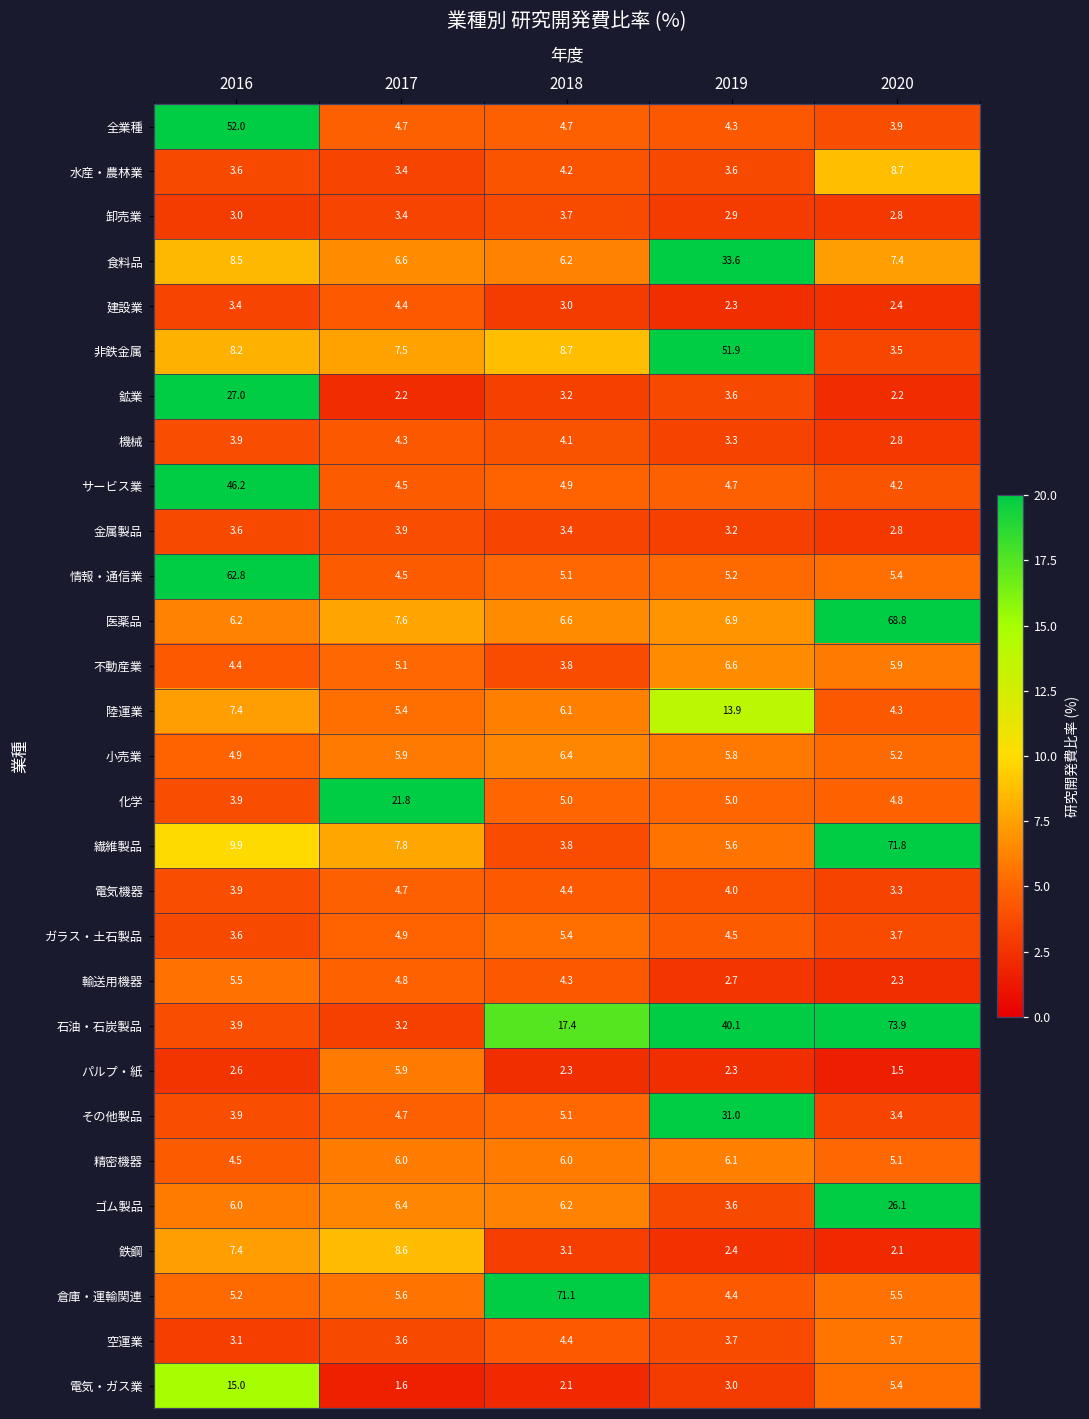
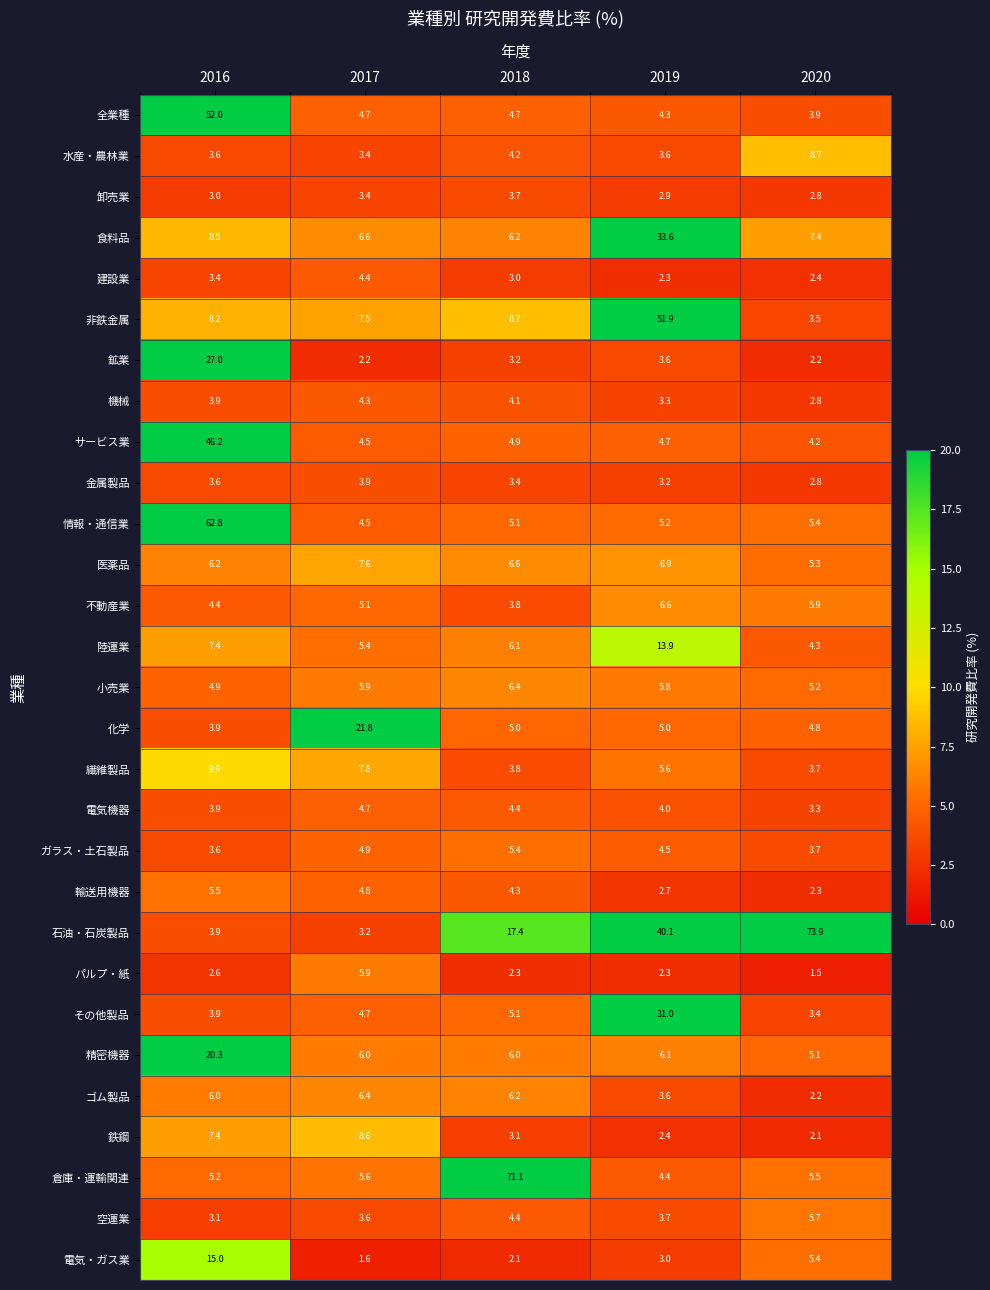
  {
    "全業種": {
      "2016": 52.0,
      "2017": 4.7,
      "2018": 4.7,
      "2019": 4.3,
      "2020": 3.9
    },
    "水産・農林業": {
      "2016": 3.6,
      "2017": 3.4,
      "2018": 4.2,
      "2019": 3.6,
      "2020": 8.7
    },
    "卸売業": {
      "2016": 3.0,
      "2017": 3.4,
      "2018": 3.7,
      "2019": 2.9,
      "2020": 2.8
    },
    "食料品": {
      "2016": 8.5,
      "2017": 6.6,
      "2018": 6.2,
      "2019": 33.6,
      "2020": 7.4
    },
    "建設業": {
      "2016": 3.4,
      "2017": 4.4,
      "2018": 3.0,
      "2019": 2.3,
      "2020": 2.4
    },
    "非鉄金属": {
      "2016": 8.2,
      "2017": 7.5,
      "2018": 8.7,
      "2019": 51.9,
      "2020": 3.5
    },
    "鉱業": {
      "2016": 27.0,
      "2017": 2.2,
      "2018": 3.2,
      "2019": 3.6,
      "2020": 2.2
    },
    "機械": {
      "2016": 3.9,
      "2017": 4.3,
      "2018": 4.1,
      "2019": 3.3,
      "2020": 2.8
    },
    "サービス業": {
      "2016": 46.2,
      "2017": 4.5,
      "2018": 4.9,
      "2019": 4.7,
      "2020": 4.2
    },
    "金属製品": {
      "2016": 3.6,
      "2017": 3.9,
      "2018": 3.4,
      "2019": 3.2,
      "2020": 2.8
    },
    "情報・通信業": {
      "2016": 62.8,
      "2017": 4.5,
      "2018": 5.1,
      "2019": 5.2,
      "2020": 5.4
    },
    "医薬品": {
      "2016": 6.2,
      "2017": 7.6,
      "2018": 6.6,
      "2019": 6.9,
-     "2020": 68.8
+     "2020": 5.3
    },
    "不動産業": {
      "2016": 4.4,
      "2017": 5.1,
      "2018": 3.8,
      "2019": 6.6,
      "2020": 5.9
    },
    "陸運業": {
      "2016": 7.4,
      "2017": 5.4,
      "2018": 6.1,
      "2019": 13.9,
      "2020": 4.3
    },
    "小売業": {
      "2016": 4.9,
      "2017": 5.9,
      "2018": 6.4,
      "2019": 5.8,
      "2020": 5.2
    },
    "化学": {
      "2016": 3.9,
      "2017": 21.8,
      "2018": 5.0,
      "2019": 5.0,
      "2020": 4.8
    },
    "繊維製品": {
      "2016": 9.9,
      "2017": 7.8,
      "2018": 3.8,
      "2019": 5.6,
-     "2020": 71.8
+     "2020": 3.7
    },
    "電気機器": {
      "2016": 3.9,
      "2017": 4.7,
      "2018": 4.4,
      "2019": 4.0,
      "2020": 3.3
    },
    "ガラス・土石製品": {
      "2016": 3.6,
      "2017": 4.9,
      "2018": 5.4,
      "2019": 4.5,
      "2020": 3.7
    },
    "輸送用機器": {
      "2016": 5.5,
      "2017": 4.8,
      "2018": 4.3,
      "2019": 2.7,
      "2020": 2.3
    },
    "石油・石炭製品": {
      "2016": 3.9,
      "2017": 3.2,
      "2018": 17.4,
      "2019": 40.1,
      "2020": 73.9
    },
    "パルプ・紙": {
      "2016": 2.6,
      "2017": 5.9,
      "2018": 2.3,
      "2019": 2.3,
      "2020": 1.5
    },
    "その他製品": {
      "2016": 3.9,
      "2017": 4.7,
      "2018": 5.1,
      "2019": 31.0,
      "2020": 3.4
    },
    "精密機器": {
-     "2016": 4.5,
+     "2016": 20.3,
      "2017": 6.0,
      "2018": 6.0,
      "2019": 6.1,
      "2020": 5.1
    },
    "ゴム製品": {
      "2016": 6.0,
      "2017": 6.4,
      "2018": 6.2,
      "2019": 3.6,
-     "2020": 26.1
+     "2020": 2.2
    },
    "鉄鋼": {
      "2016": 7.4,
      "2017": 8.6,
      "2018": 3.1,
      "2019": 2.4,
      "2020": 2.1
    },
    "倉庫・運輸関連": {
      "2016": 5.2,
      "2017": 5.6,
      "2018": 71.1,
      "2019": 4.4,
      "2020": 5.5
    },
    "空運業": {
      "2016": 3.1,
      "2017": 3.6,
      "2018": 4.4,
      "2019": 3.7,
      "2020": 5.7
    },
    "電気・ガス業": {
      "2016": 15.0,
      "2017": 1.6,
      "2018": 2.1,
      "2019": 3.0,
      "2020": 5.4
    }
  }
